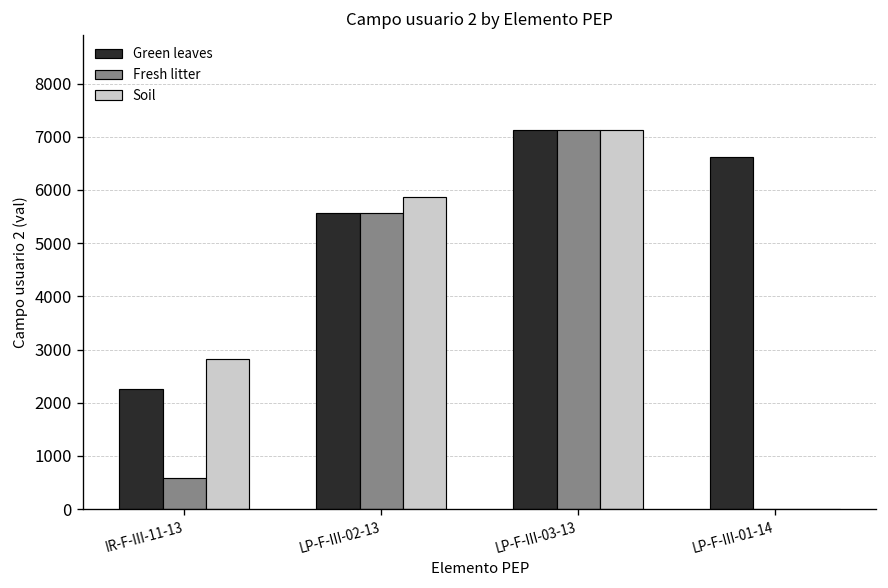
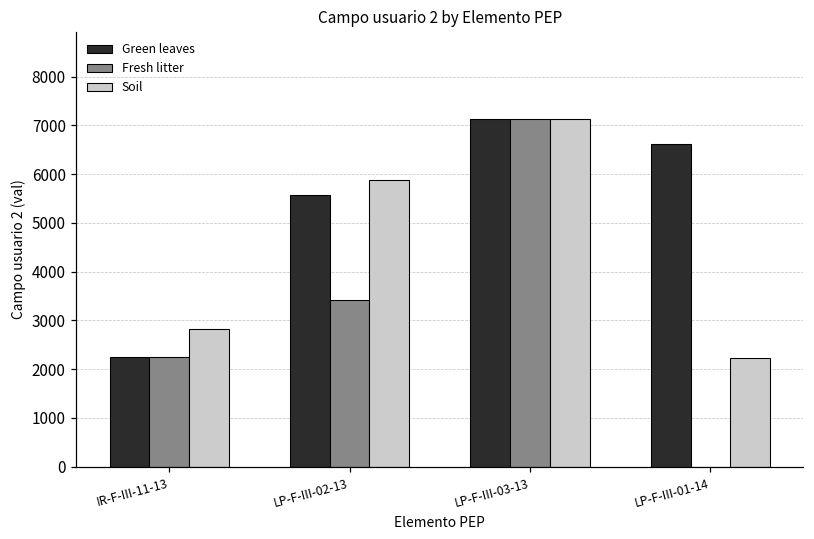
  {
    "Green leaves": {
      "IR-F-III-11-13": 2300,
      "LP-F-III-02-13": 5600,
      "LP-F-III-03-13": 7100,
      "LP-F-III-01-14": 6600
    },
    "Fresh litter": {
-     "IR-F-III-11-13": 600,
-     "LP-F-III-02-13": 5600,
+     "IR-F-III-11-13": 2300,
+     "LP-F-III-02-13": 3400,
      "LP-F-III-03-13": 7100,
      "LP-F-III-01-14": 0
    },
    "Soil": {
      "IR-F-III-11-13": 2800,
      "LP-F-III-02-13": 5900,
      "LP-F-III-03-13": 7100,
-     "LP-F-III-01-14": 0
+     "LP-F-III-01-14": 2200
    }
  }
